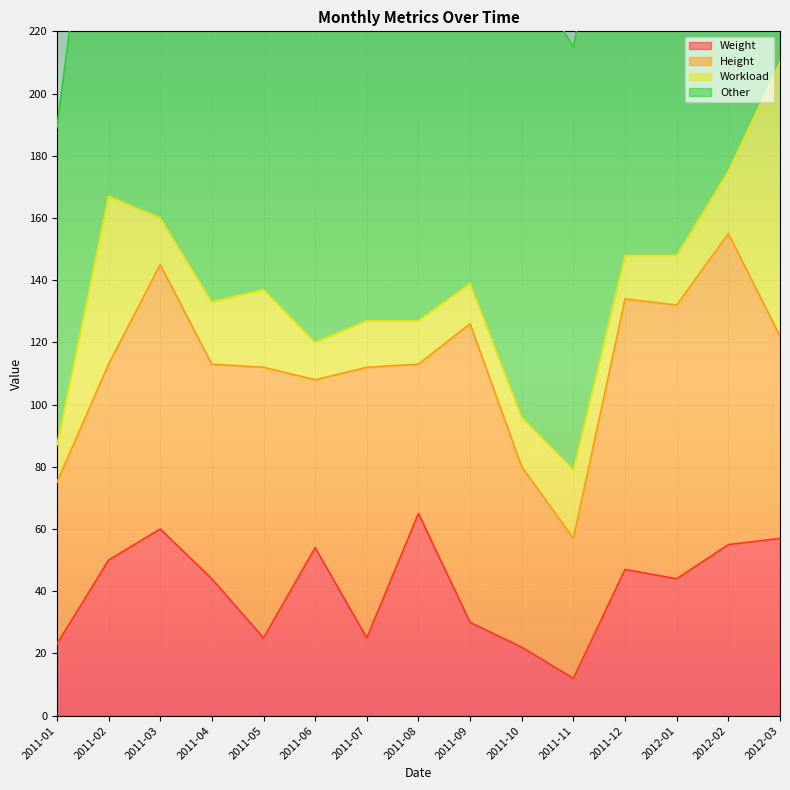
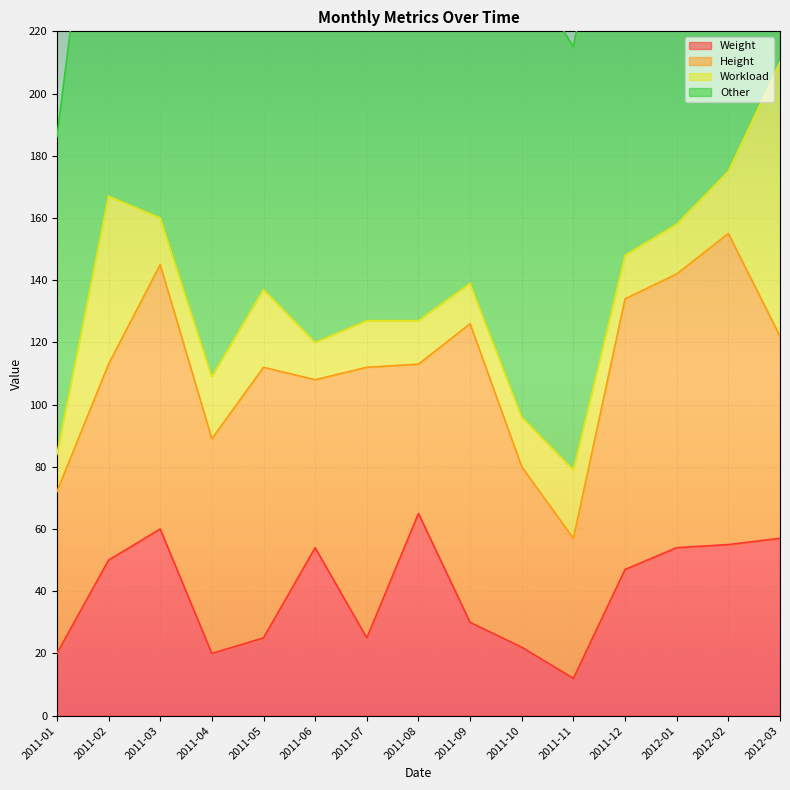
  {
    "Weight": {
-     "2011-01": 23,
+     "2011-01": 20,
      "2011-02": 50,
      "2011-03": 60,
-     "2011-04": 44,
+     "2011-04": 20,
      "2011-05": 25,
      "2011-06": 54,
      "2011-07": 25,
      "2011-08": 65,
      "2011-09": 30,
      "2011-10": 22,
      "2011-11": 12,
      "2011-12": 47,
-     "2012-01": 44,
+     "2012-01": 54,
      "2012-02": 55,
      "2012-03": 57
    },
    "Height": {
      "2011-01": 52,
      "2011-02": 63,
      "2011-03": 85,
      "2011-04": 69,
      "2011-05": 87,
      "2011-06": 54,
      "2011-07": 87,
      "2011-08": 48,
      "2011-09": 96,
      "2011-10": 58,
      "2011-11": 45,
      "2011-12": 87,
      "2012-01": 88,
      "2012-02": 100,
      "2012-03": 65
    },
    "Workload": {
      "2011-01": 12,
      "2011-02": 54,
      "2011-03": 15,
      "2011-04": 20,
      "2011-05": 25,
      "2011-06": 12,
      "2011-07": 15,
      "2011-08": 14,
      "2011-09": 13,
      "2011-10": 16,
      "2011-11": 22,
      "2011-12": 14,
      "2012-01": 16,
      "2012-02": 20,
      "2012-03": 88
    },
    "Other": {
      "2011-01": 102,
      "2011-11": 136
    }
  }
